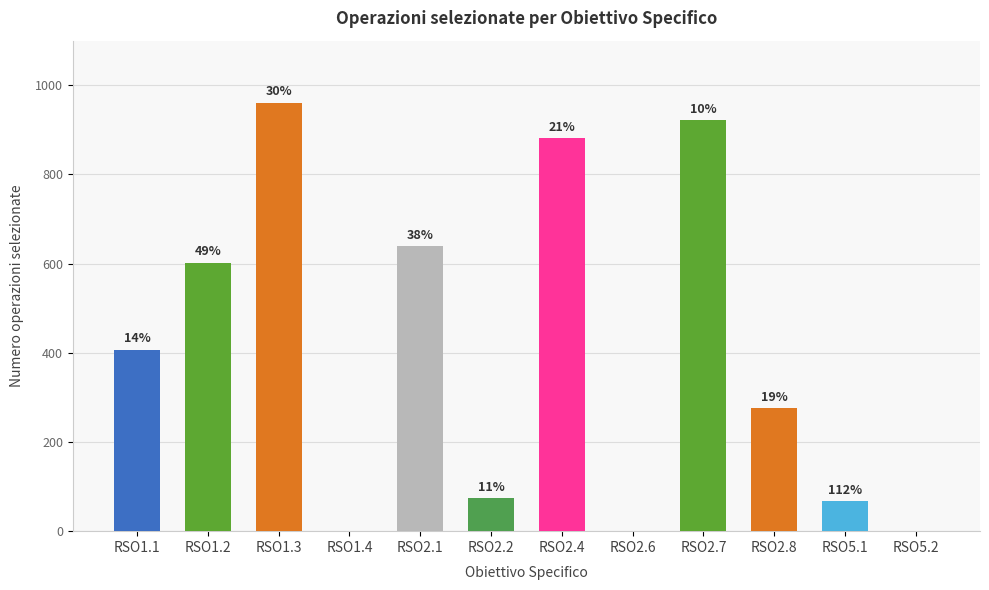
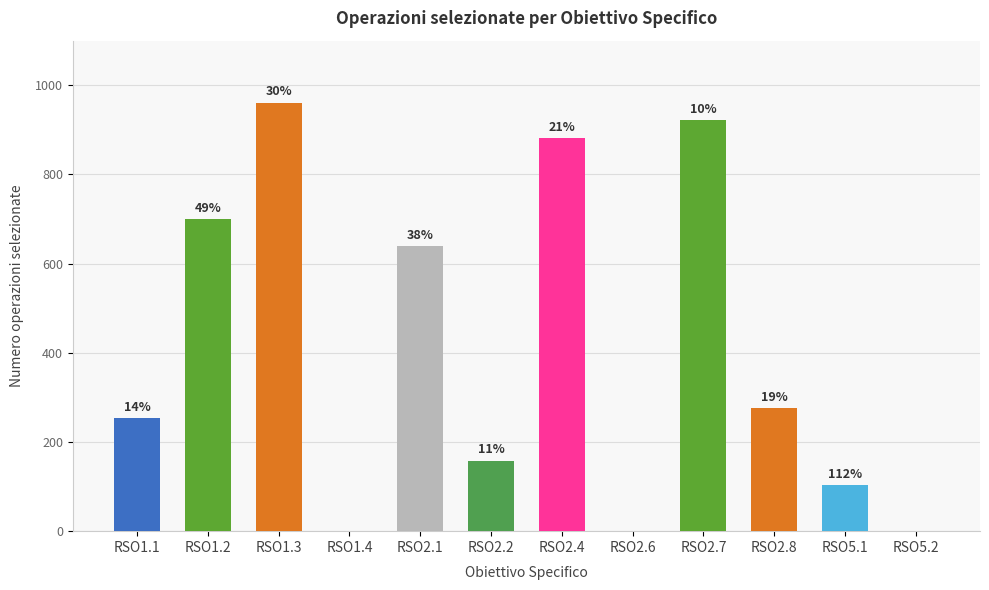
  {
-   "RSO1.1": 410,
-   "RSO1.2": 600,
+   "RSO1.1": 250,
+   "RSO1.2": 700,
    "RSO1.4": 0,
-   "RSO2.2": 70,
+   "RSO2.2": 160,
    "RSO2.6": 0,
-   "RSO5.1": 70,
+   "RSO5.1": 100,
    "RSO5.2": 0
  }
